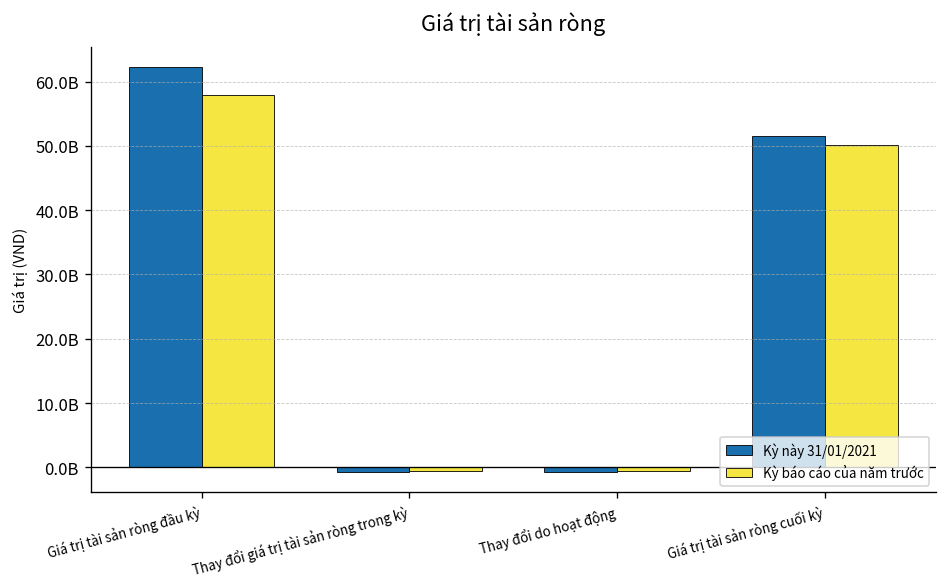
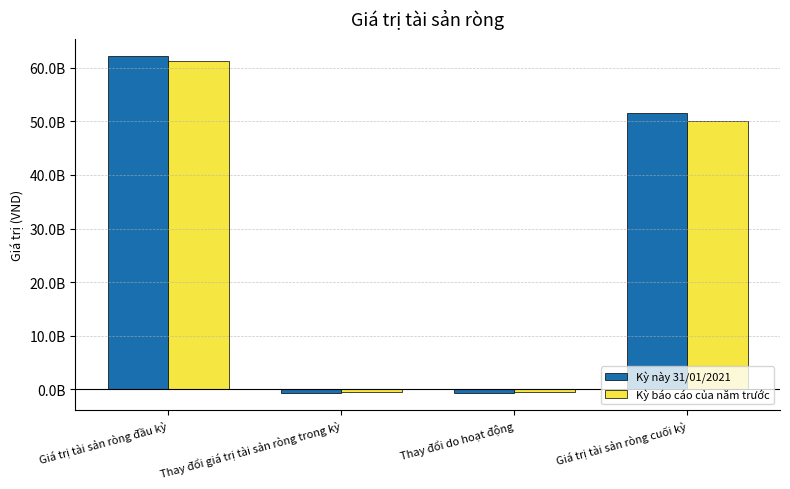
  {
    "Kỳ này 31/01/2021": {
      "Giá trị tài sản ròng đầu kỳ": 62000000000,
      "Thay đổi giá trị tài sản ròng trong kỳ": -1000000000,
      "Thay đổi do hoạt động": -1000000000,
      "Giá trị tài sản ròng cuối kỳ": 52000000000
    },
    "Kỳ báo cáo của năm trước": {
-     "Giá trị tài sản ròng đầu kỳ": 58000000000,
+     "Giá trị tài sản ròng đầu kỳ": 61000000000,
      "Thay đổi giá trị tài sản ròng trong kỳ": -1000000000,
      "Thay đổi do hoạt động": -1000000000,
      "Giá trị tài sản ròng cuối kỳ": 50000000000
    }
  }
